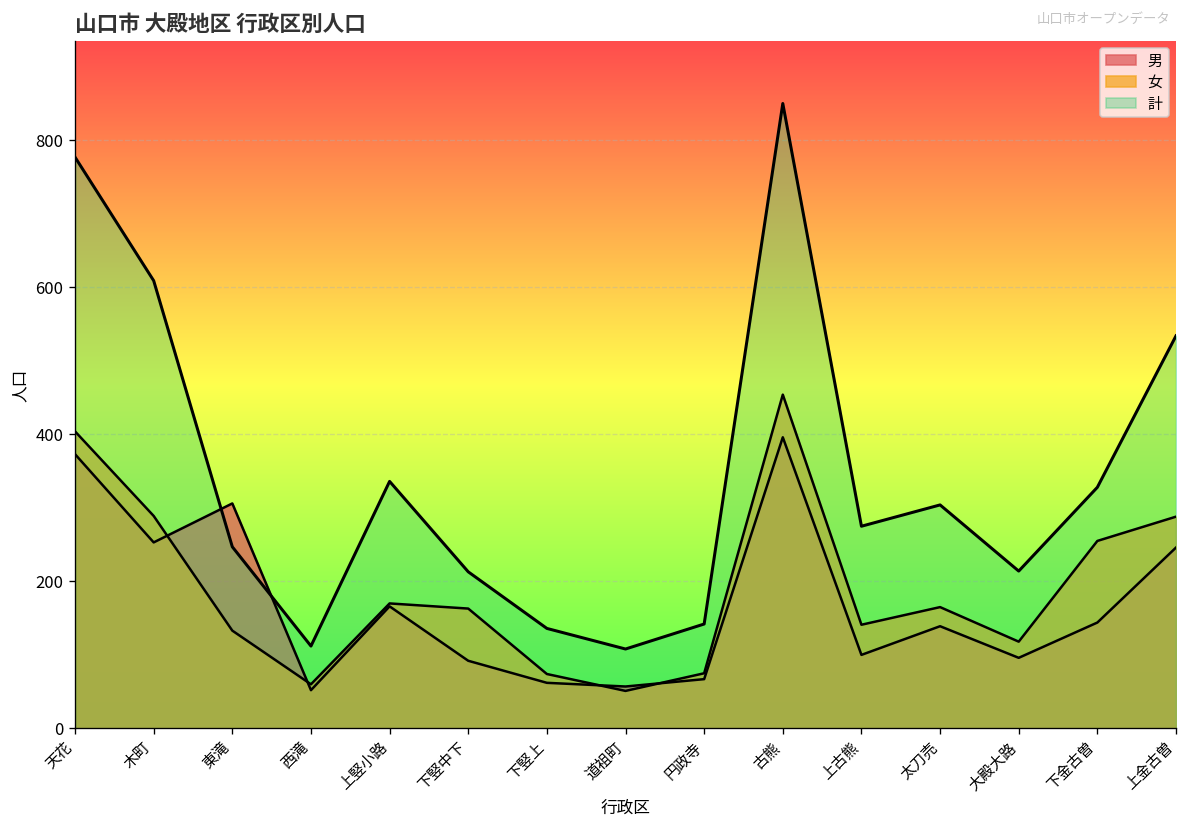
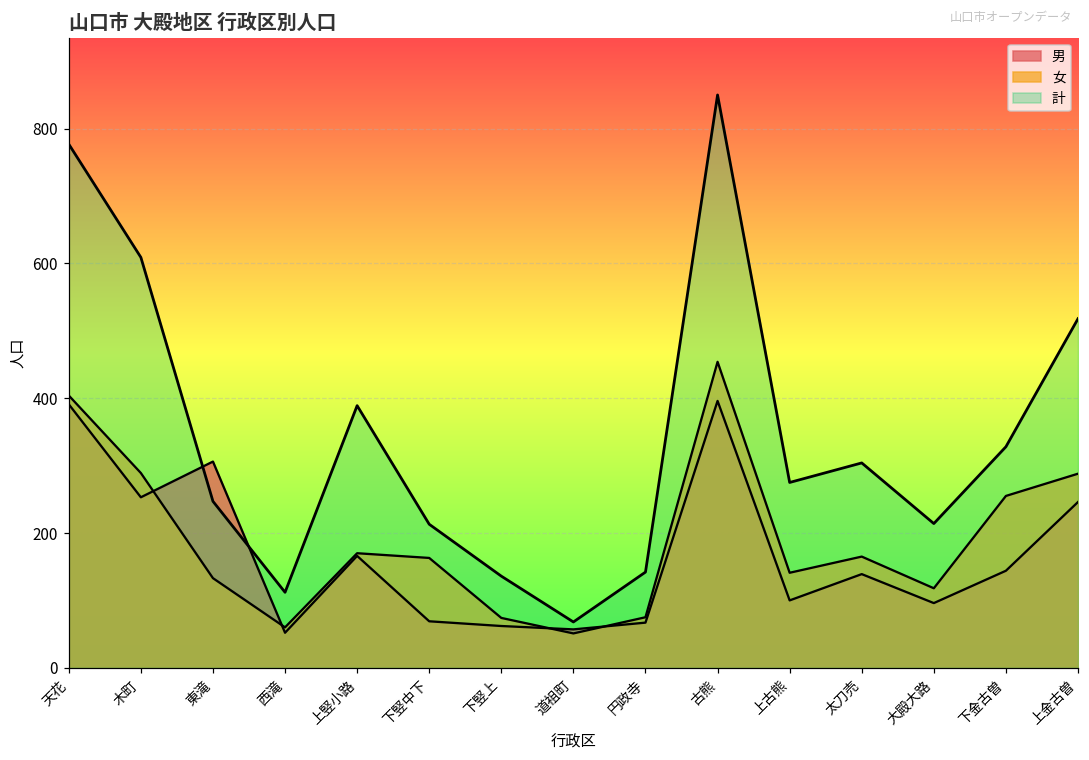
  {
    "男": {
-     "天花": 370,
+     "天花": 390,
      "木町": 250,
      "東滝": 310,
      "西滝": 50,
-     "下竪中下": 90,
+     "下竪中下": 70,
      "下竪上": 60,
      "道祖町": 60,
      "円政寺": 70,
      "古熊": 400,
      "上古熊": 100,
      "太刀売": 140,
      "大殿大路": 100,
      "下金古曽": 140,
      "上金古曽": 250
    },
    "女": {
      "天花": 400,
      "木町": 290,
      "東滝": 130,
      "西滝": 60,
      "下竪中下": 160,
      "下竪上": 70,
      "道祖町": 50,
      "円政寺": 80,
      "古熊": 450,
      "上古熊": 140,
      "太刀売": 170,
      "大殿大路": 120,
      "下金古曽": 260,
      "上金古曽": 290
    },
    "計": {
      "天花": 780,
      "木町": 610,
      "東滝": 250,
      "西滝": 110,
-     "上竪小路": 340,
+     "上竪小路": 390,
      "下竪中下": 210,
      "下竪上": 140,
-     "道祖町": 110,
+     "道祖町": 70,
      "円政寺": 140,
      "古熊": 850,
      "上古熊": 280,
      "太刀売": 300,
      "大殿大路": 210,
      "下金古曽": 330,
-     "上金古曽": 530
+     "上金古曽": 520
    }
  }
